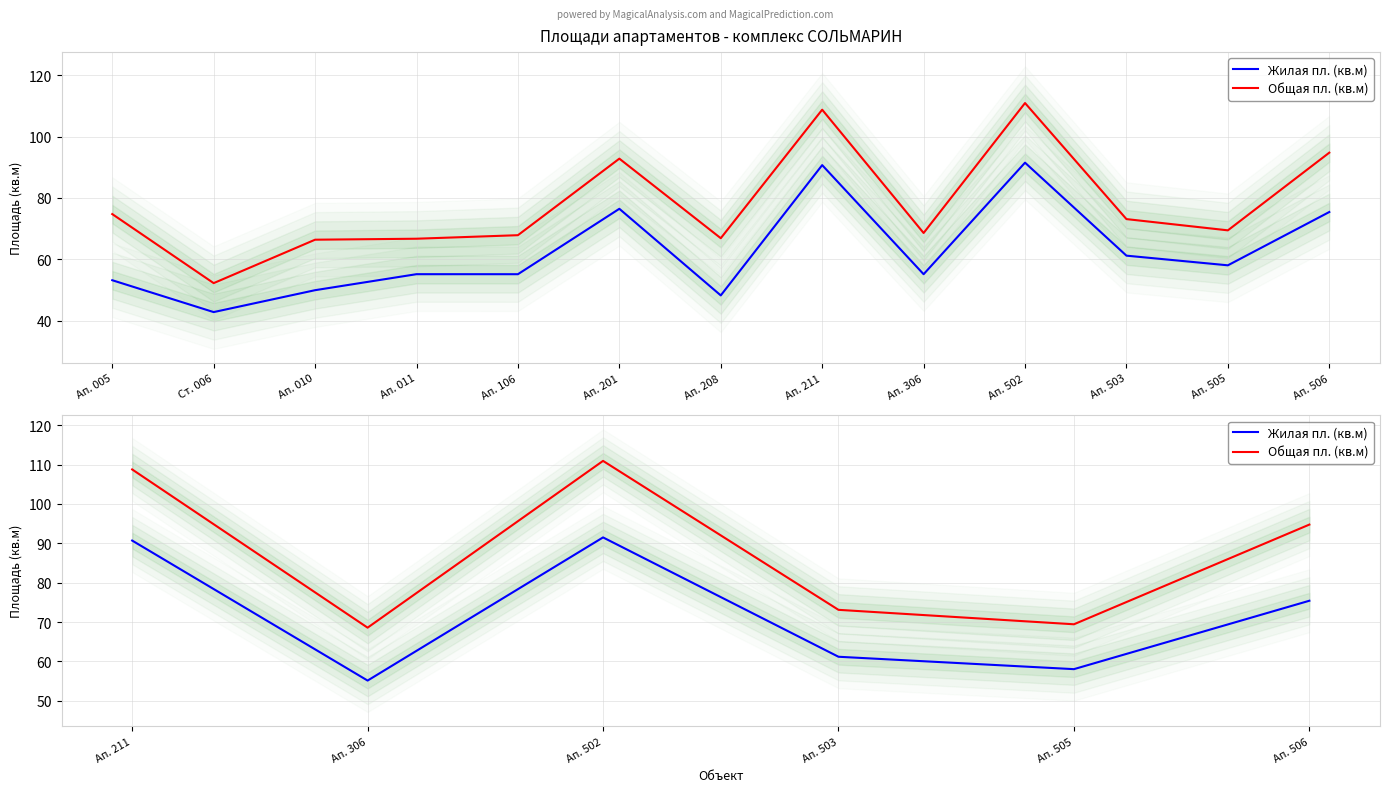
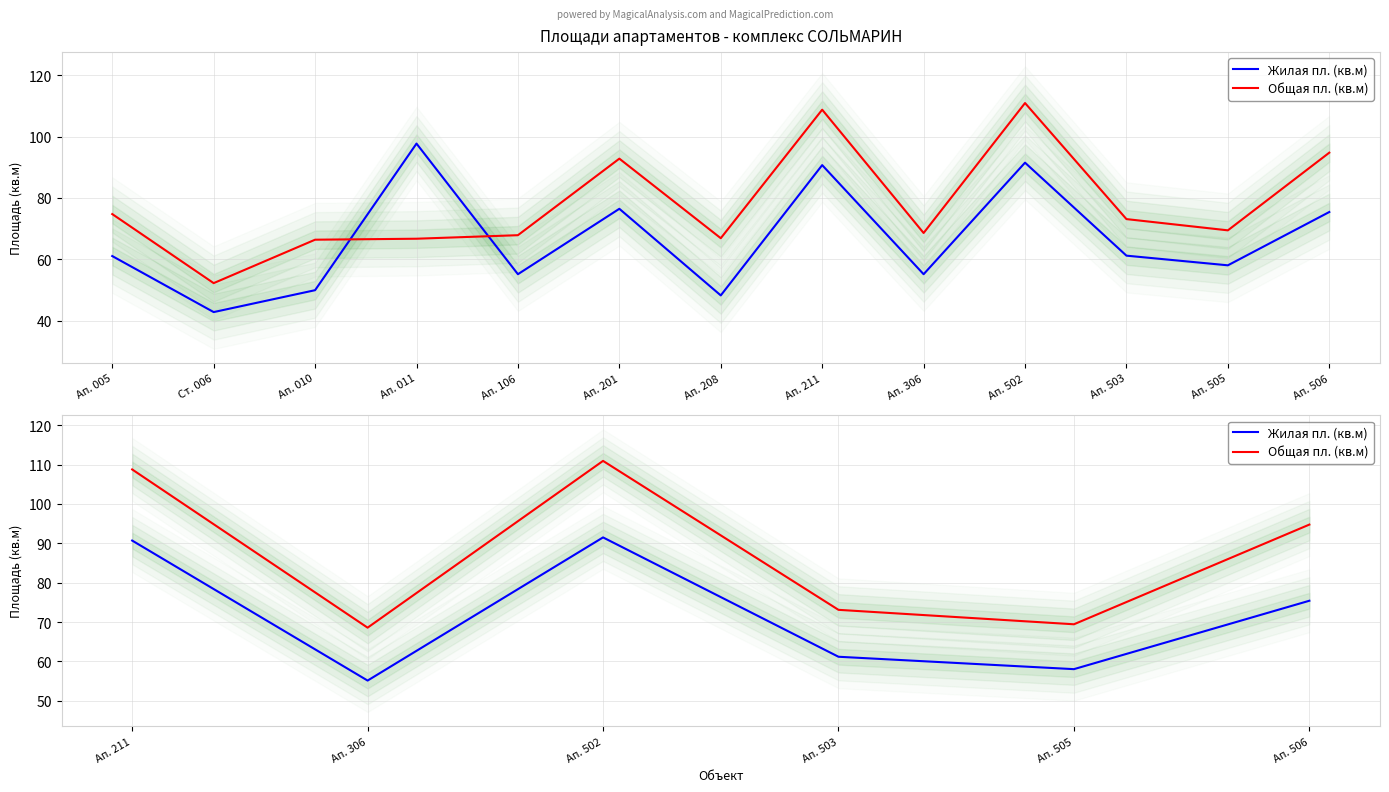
  {
    "Площади апартаментов - комплекс СОЛЬМАРИН": {
      "Жилая пл. (кв.м)": {
-       "Ап. 005": 53,
+       "Ап. 005": 61,
        "Ст. 006": 43,
        "Ап. 010": 50,
-       "Ап. 011": 55,
+       "Ап. 011": 98,
        "Ап. 106": 55,
        "Ап. 201": 76,
        "Ап. 208": 48,
        "Ап. 211": 91,
        "Ап. 306": 55,
        "Ап. 502": 92,
        "Ап. 503": 61,
        "Ап. 505": 58,
        "Ап. 506": 75
      },
      "Общая пл. (кв.м)": {
        "Ап. 005": 75,
        "Ап. 010": 66,
        "Ап. 201": 93,
        "Ап. 208": 67,
        "Ап. 211": 109,
        "Ап. 306": 69,
        "Ап. 502": 111,
        "Ап. 506": 95
      }
    }
  }
